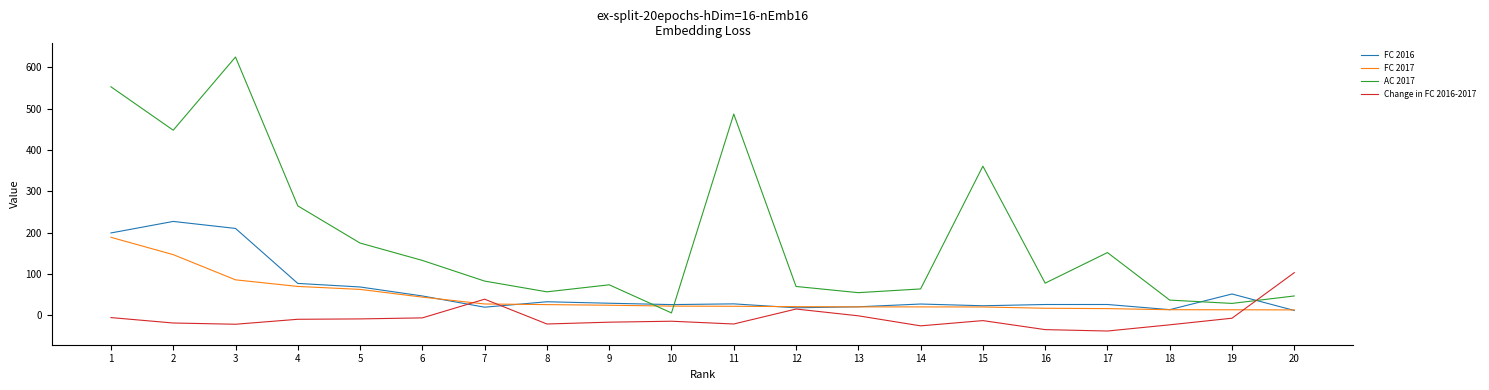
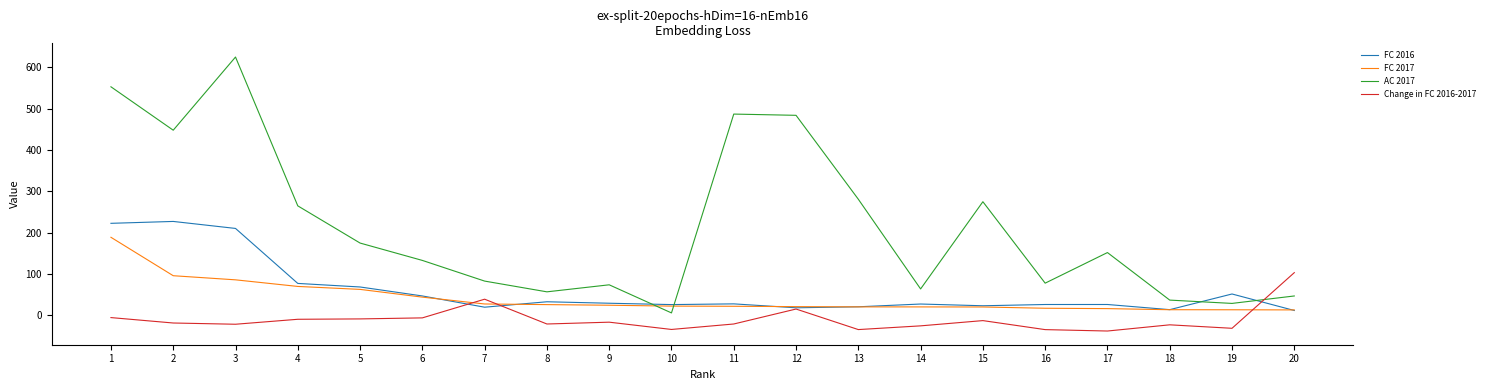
  {
    "FC 2016": {
-     "1": 200,
+     "1": 220,
      "2": 230,
      "3": 210,
      "4": 80,
      "7": 20,
      "8": 30,
      "14": 30,
      "16": 30,
      "17": 30,
      "19": 50
    },
    "FC 2017": {
      "1": 190,
-     "2": 150,
+     "2": 100,
      "3": 90,
      "4": 70,
      "7": 30,
      "8": 30,
      "14": 20,
      "16": 20,
      "17": 20,
      "19": 10
    },
    "AC 2017": {
      "1": 550,
      "2": 450,
      "3": 630,
      "4": 270,
      "5": 180,
      "6": 130,
      "7": 80,
      "8": 60,
      "9": 70,
      "10": 10,
      "11": 490,
-     "12": 70,
-     "13": 60,
+     "12": 480,
+     "13": 280,
      "14": 60,
-     "15": 360,
+     "15": 280,
      "16": 80,
      "17": 150,
      "18": 40,
      "19": 30,
      "20": 50
    },
    "Change in FC 2016-2017": {
      "1": -10,
      "2": -20,
      "3": -20,
      "4": -10,
      "5": -10,
      "6": -10,
      "7": 40,
      "8": -20,
      "9": -20,
-     "10": -10,
+     "10": -30,
      "11": -20,
-     "13": 0,
+     "13": -30,
      "14": -30,
      "15": -10,
      "16": -30,
      "17": -40,
      "18": -20,
-     "19": -10,
+     "19": -30,
      "20": 100
    }
  }
